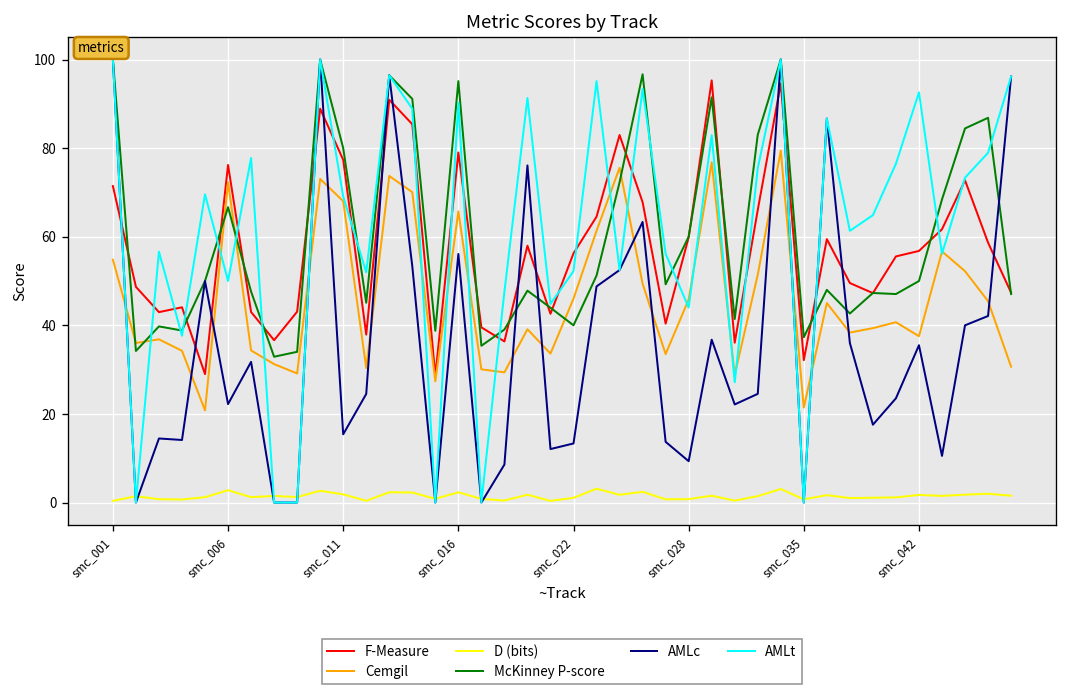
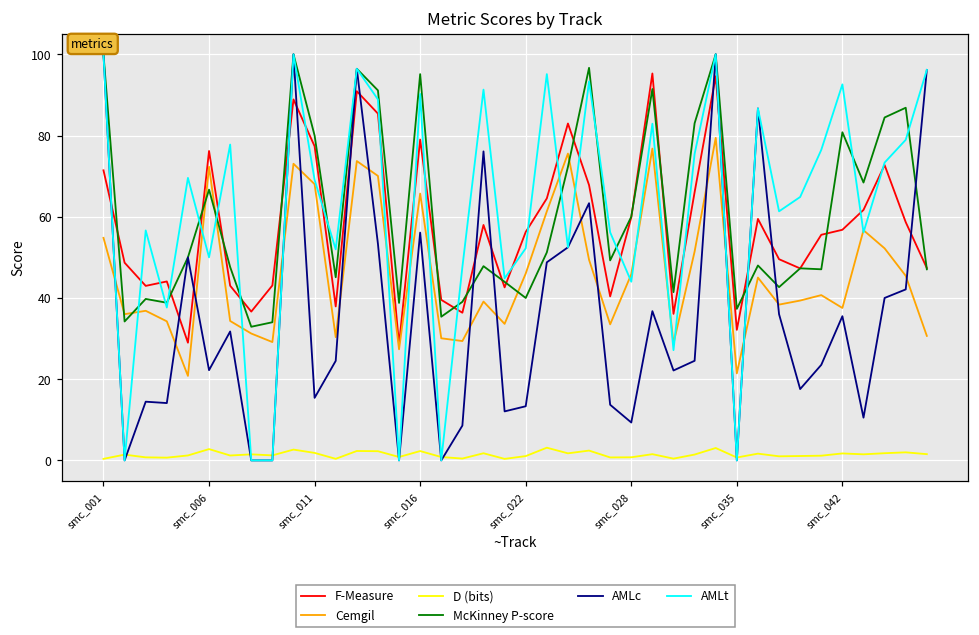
  {
    "F-Measure": {
      "smc_001": 71,
      "smc_006": 76,
      "smc_011": 77,
      "smc_016": 79,
      "smc_022": 56,
      "smc_035": 32,
      "smc_042": 57
    },
    "Cemgil": {
      "smc_001": 55,
      "smc_006": 72,
      "smc_011": 68,
      "smc_016": 66,
      "smc_022": 46,
      "smc_028": 46,
      "smc_035": 21,
      "smc_042": 38
    },
    "D (bits)": {
      "smc_001": 0,
      "smc_006": 3,
      "smc_011": 2,
      "smc_016": 2,
      "smc_022": 1,
      "smc_028": 1,
      "smc_035": 1,
      "smc_042": 2
    },
    "McKinney P-score": {
      "smc_006": 67,
      "smc_011": 80,
      "smc_016": 95,
      "smc_022": 40,
      "smc_035": 37,
-     "smc_042": 50
+     "smc_042": 81
    },
    "AMLc": {
      "smc_006": 22,
      "smc_011": 15,
      "smc_016": 56,
      "smc_022": 13,
      "smc_028": 9,
      "smc_042": 36
    },
    "AMLt": {
      "smc_006": 50,
      "smc_011": 69,
      "smc_016": 90,
      "smc_022": 52,
      "smc_028": 44,
      "smc_042": 93
    }
  }
